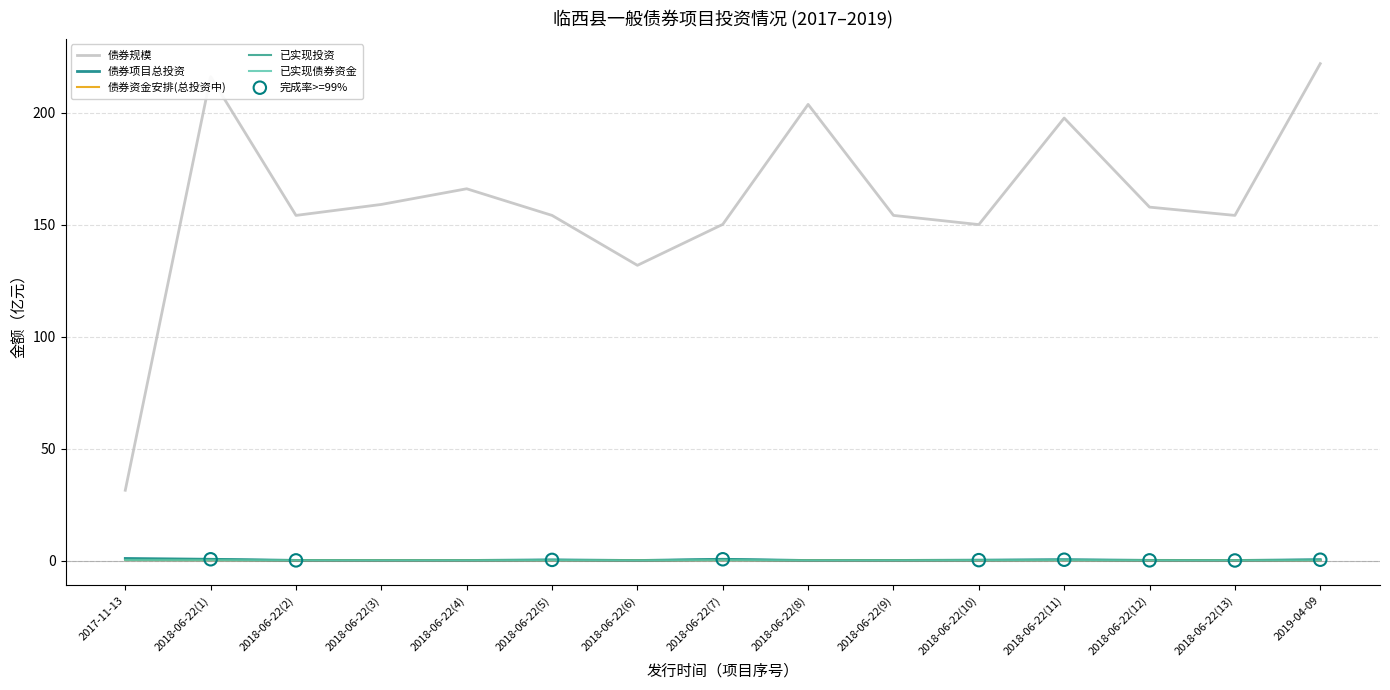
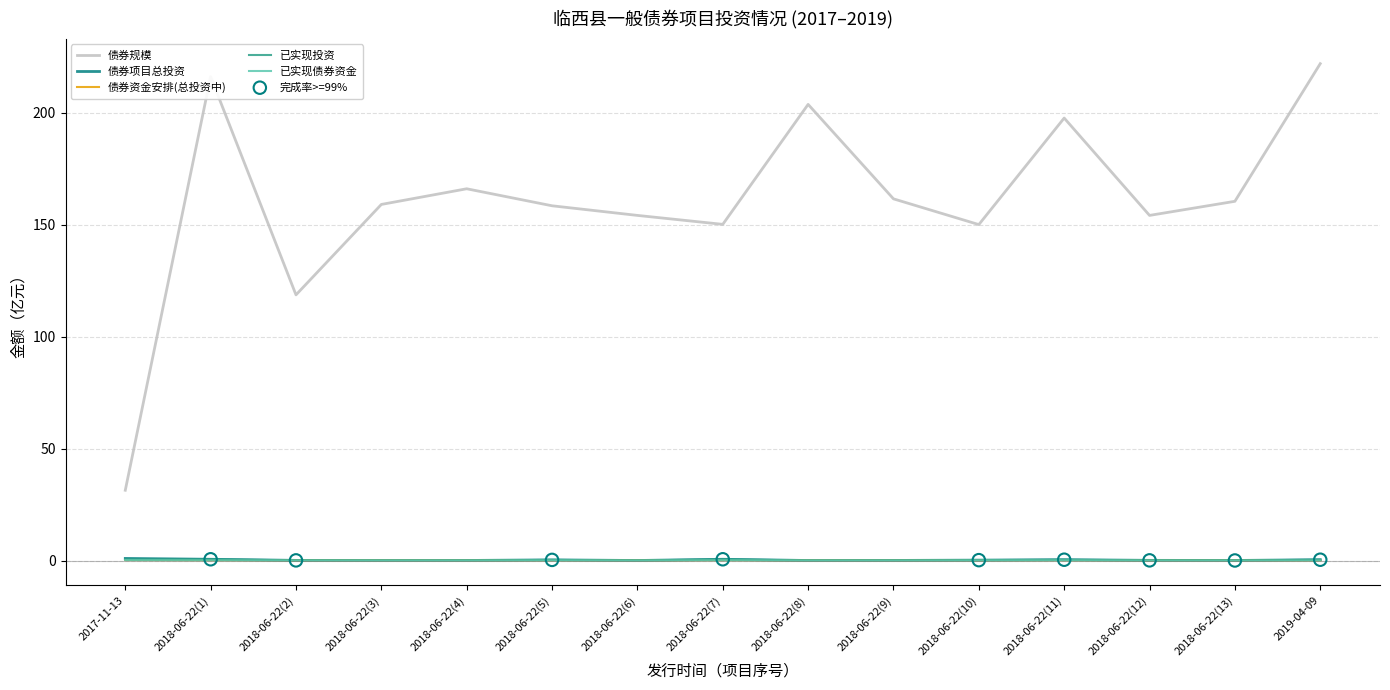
  {
    "债券规模": {
      "2017-11-13": 31,
-     "2018-06-22(2)": 154,
+     "2018-06-22(2)": 119,
      "2018-06-22(3)": 159,
      "2018-06-22(4)": 166,
-     "2018-06-22(5)": 154,
-     "2018-06-22(6)": 132,
+     "2018-06-22(5)": 159,
+     "2018-06-22(6)": 154,
      "2018-06-22(7)": 150,
      "2018-06-22(8)": 204,
-     "2018-06-22(9)": 154,
+     "2018-06-22(9)": 162,
      "2018-06-22(10)": 150,
      "2018-06-22(11)": 198,
-     "2018-06-22(12)": 158,
-     "2018-06-22(13)": 154,
+     "2018-06-22(12)": 154,
+     "2018-06-22(13)": 161,
      "2019-04-09": 222
    }
  }
